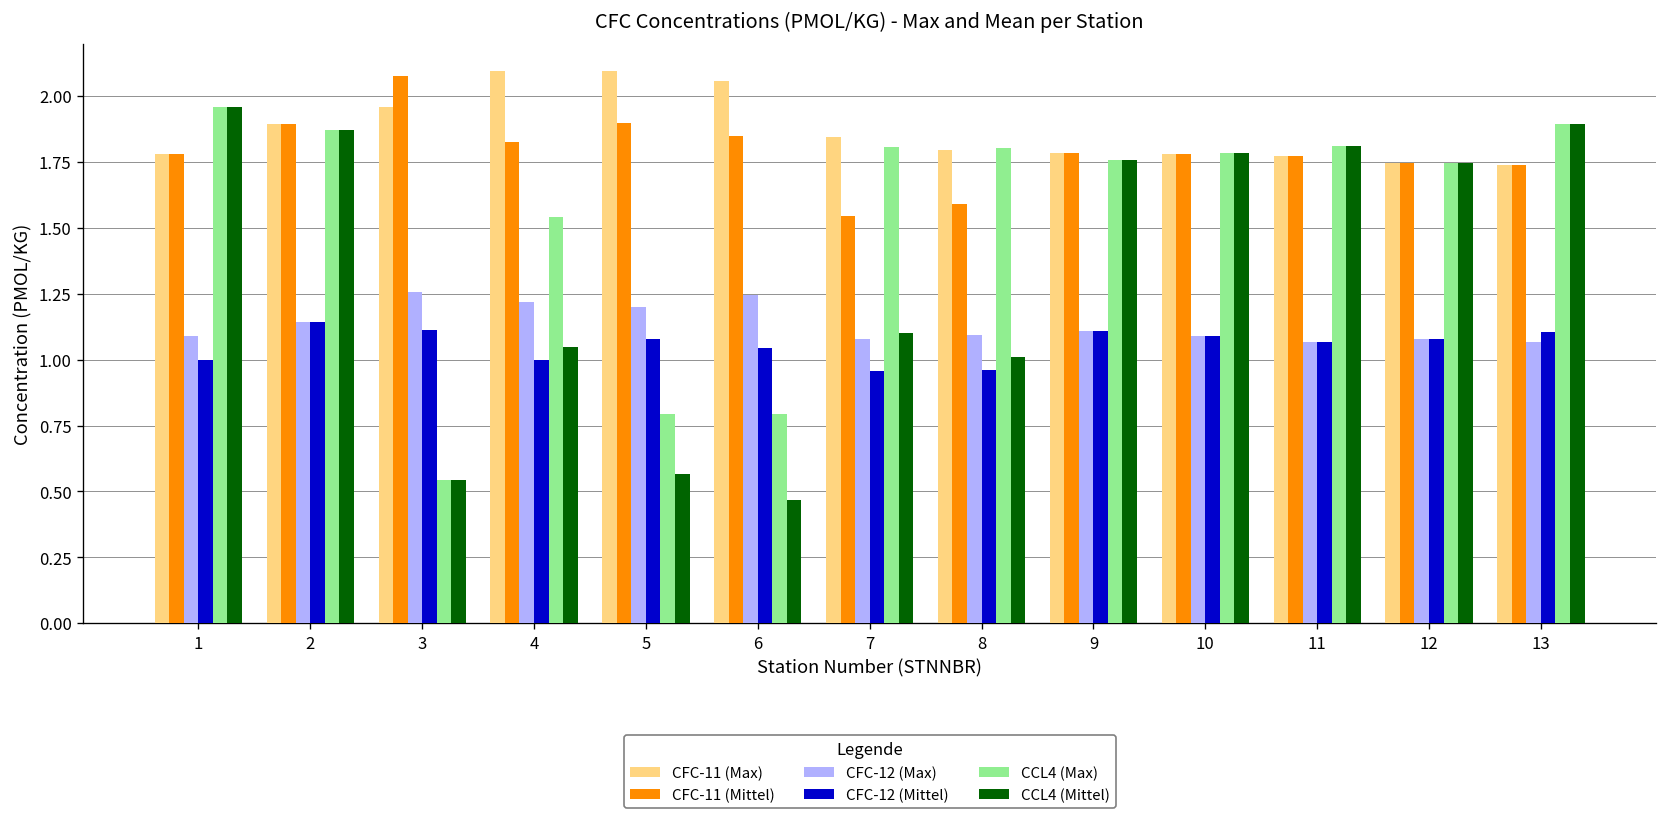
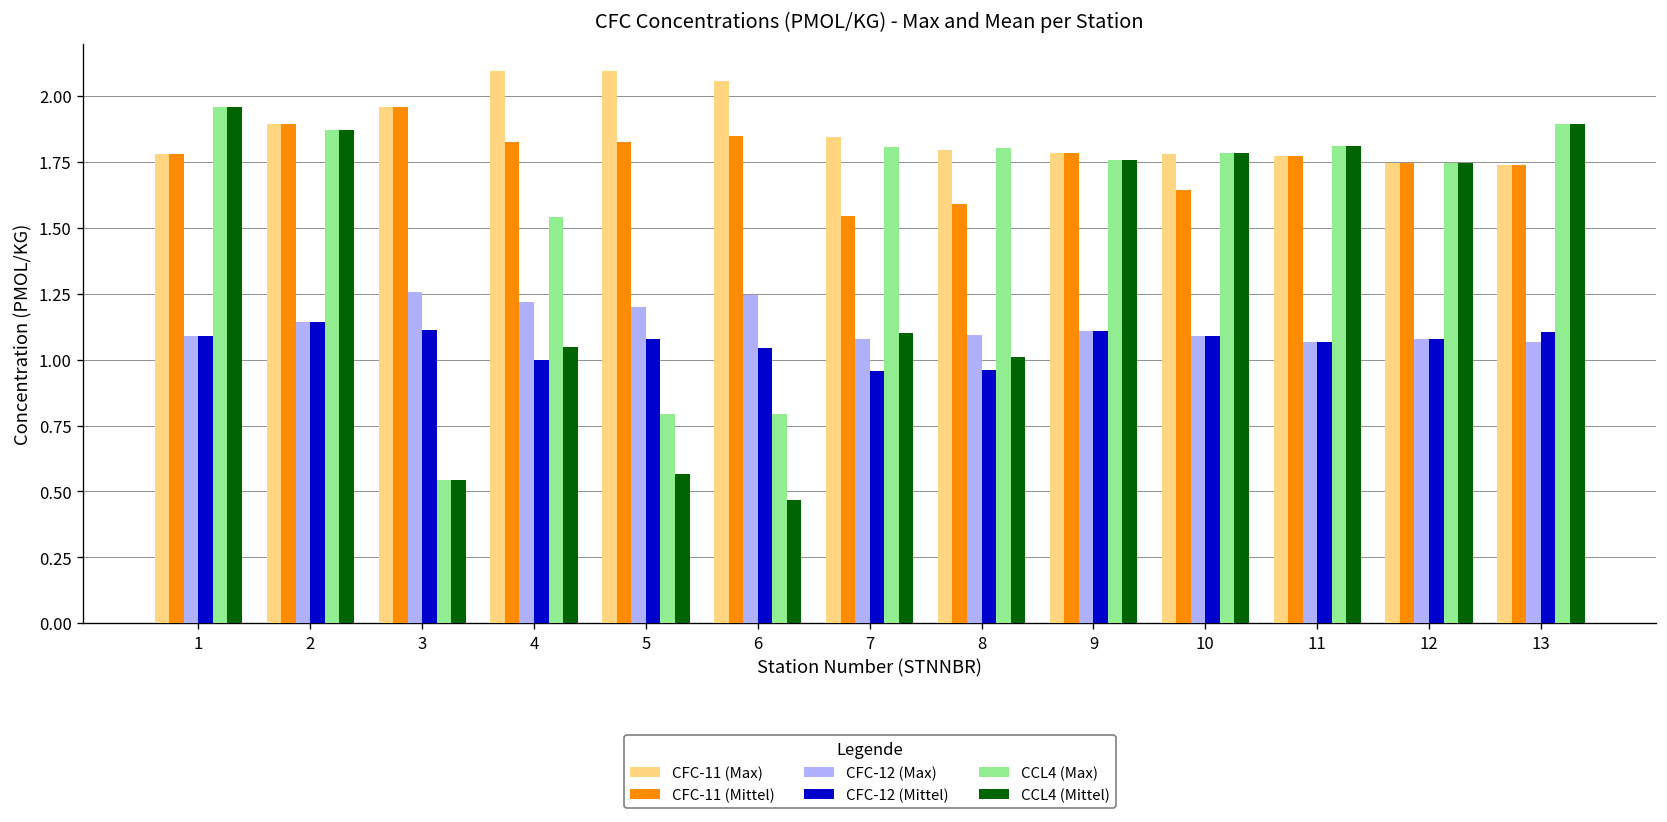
  {
    "CFC-11 (Max)": {
      "1": 1.78,
      "2": 1.90,
      "3": 1.96,
      "4": 2.09,
      "5": 2.09,
      "6": 2.06,
      "7": 1.85,
      "8": 1.79,
      "9": 1.79,
      "10": 1.78,
      "11": 1.77,
      "12": 1.75,
      "13": 1.74
    },
    "CFC-11 (Mittel)": {
      "1": 1.78,
      "2": 1.90,
-     "3": 2.08,
+     "3": 1.96,
      "4": 1.83,
-     "5": 1.90,
+     "5": 1.83,
      "6": 1.85,
      "7": 1.55,
      "8": 1.59,
      "9": 1.79,
-     "10": 1.78,
+     "10": 1.64,
      "11": 1.77,
      "12": 1.75,
      "13": 1.74
    },
    "CFC-12 (Max)": {
      "1": 1.09,
      "2": 1.14,
      "3": 1.26,
      "4": 1.22,
      "5": 1.20,
      "6": 1.24,
      "7": 1.08,
      "8": 1.09,
      "9": 1.11,
      "10": 1.09,
      "11": 1.07,
      "12": 1.08,
      "13": 1.07
    },
    "CFC-12 (Mittel)": {
-     "1": 1.00,
+     "1": 1.09,
      "2": 1.14,
      "3": 1.11,
      "4": 1.00,
      "5": 1.08,
      "6": 1.05,
      "7": 0.96,
      "8": 0.96,
      "9": 1.11,
      "10": 1.09,
      "11": 1.07,
      "12": 1.08,
      "13": 1.11
    },
    "CCL4 (Max)": {
      "1": 1.96,
      "2": 1.87,
      "3": 0.54,
      "4": 1.54,
      "5": 0.79,
      "6": 0.79,
      "7": 1.81,
      "8": 1.80,
      "9": 1.76,
      "10": 1.78,
      "11": 1.81,
      "12": 1.75,
      "13": 1.90
    },
    "CCL4 (Mittel)": {
      "1": 1.96,
      "2": 1.87,
      "3": 0.54,
      "4": 1.05,
      "5": 0.57,
      "6": 0.47,
      "7": 1.10,
      "8": 1.01,
      "9": 1.76,
      "10": 1.78,
      "11": 1.81,
      "12": 1.75,
      "13": 1.90
    }
  }
